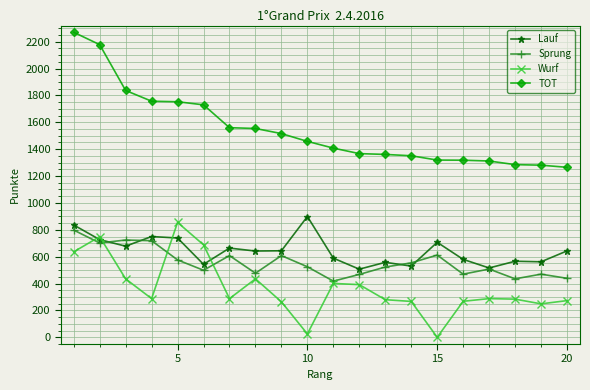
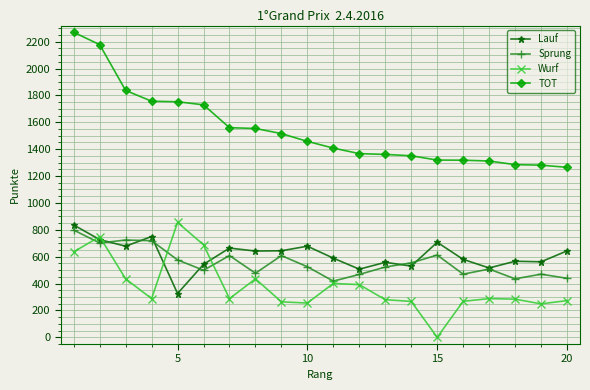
  {
    "Lauf": {
-     "5": 740,
-     "10": 900,
+     "5": 330,
+     "10": 680,
      "15": 710,
      "20": 640
    },
    "Wurf": {
      "5": 860,
-     "10": 30,
+     "10": 260,
      "15": 0,
      "20": 270
    }
  }
